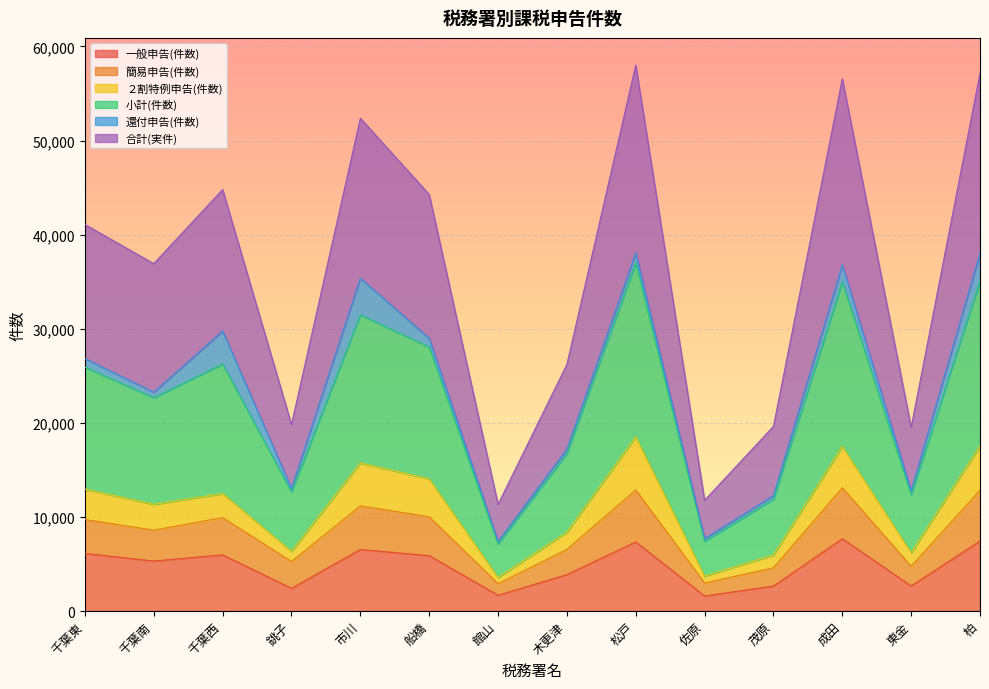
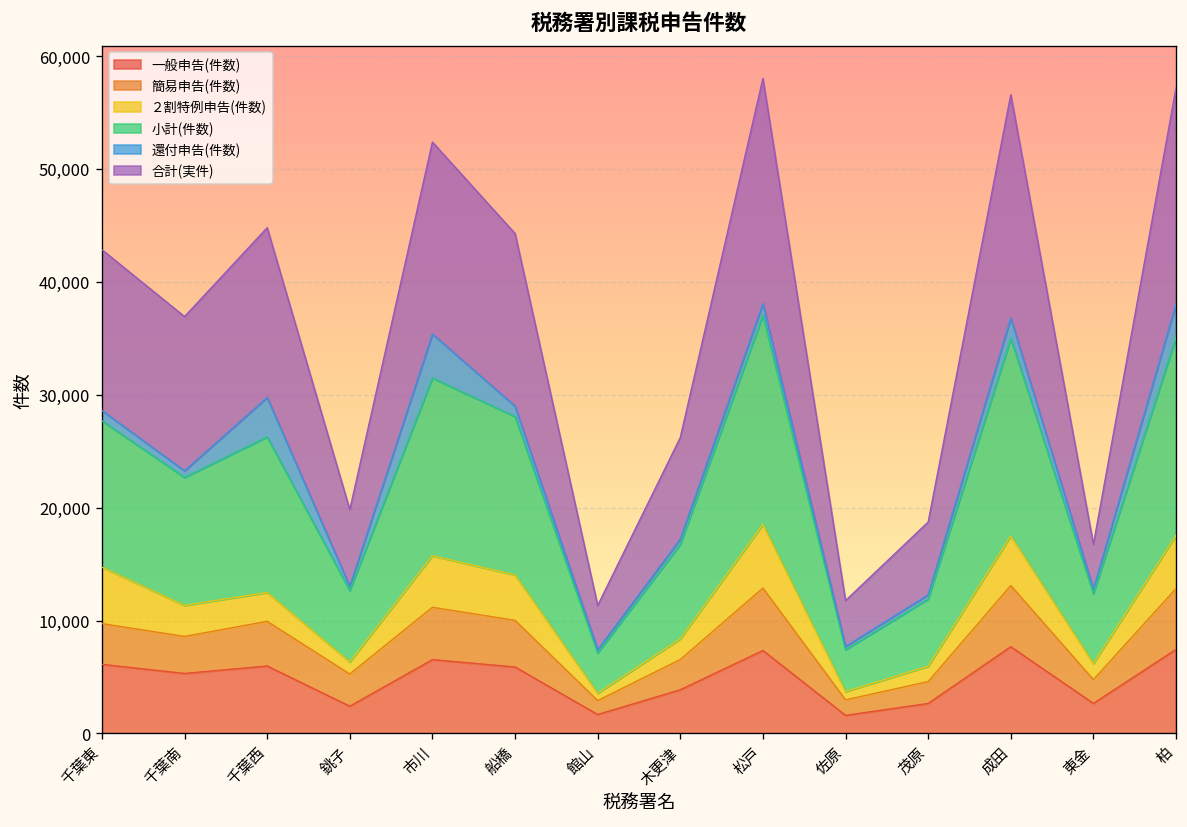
  {
    "２割特例申告(件数)": {
-     "千葉東": "3,000",
+     "千葉東": "5,000",
      "千葉南": "3,000",
      "千葉西": "3,000",
      "銚子": "1,000",
      "市川": "5,000",
      "船橋": "4,000",
      "館山": "1,000",
      "木更津": "2,000",
      "松戸": "6,000",
      "佐原": "1,000",
      "茂原": "1,000",
      "成田": "4,000",
      "東金": "1,000",
      "柏": "5,000"
    },
    "小計(件数)": {
      "千葉東": "13,000",
      "千葉南": "11,000",
      "千葉西": "14,000",
      "銚子": "6,000",
      "市川": "16,000",
      "船橋": "14,000",
      "館山": "4,000",
      "木更津": "8,000",
      "松戸": "19,000",
      "佐原": "4,000",
      "茂原": "6,000",
      "成田": "17,000",
      "東金": "6,000",
      "柏": "18,000"
    },
    "還付申告(件数)": {
      "千葉東": "1,000",
      "千葉南": "1,000",
      "千葉西": "4,000",
      "銚子": "0",
      "市川": "4,000",
      "船橋": "1,000",
      "館山": "0",
      "木更津": "0",
      "松戸": "1,000",
      "佐原": "0",
      "茂原": "0",
      "成田": "2,000",
      "東金": "0",
      "柏": "3,000"
    },
    "合計(実件)": {
      "千葉東": "14,000",
      "千葉南": "14,000",
      "千葉西": "15,000",
      "銚子": "7,000",
      "市川": "17,000",
      "船橋": "15,000",
      "館山": "4,000",
      "木更津": "9,000",
      "松戸": "20,000",
      "佐原": "4,000",
-     "茂原": "7,000",
+     "茂原": "6,000",
      "成田": "20,000",
-     "東金": "7,000",
+     "東金": "4,000",
      "柏": "19,000"
    }
  }
